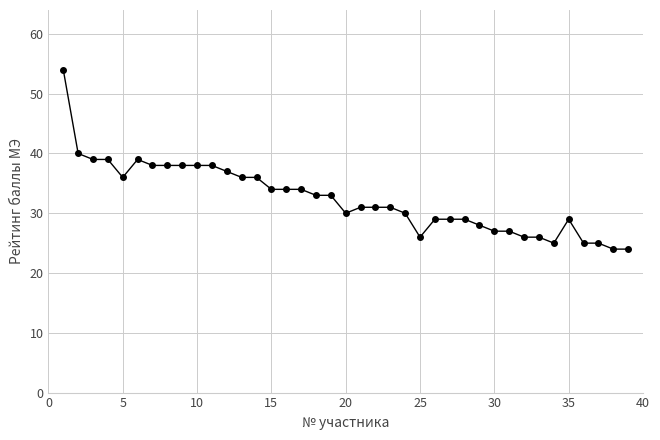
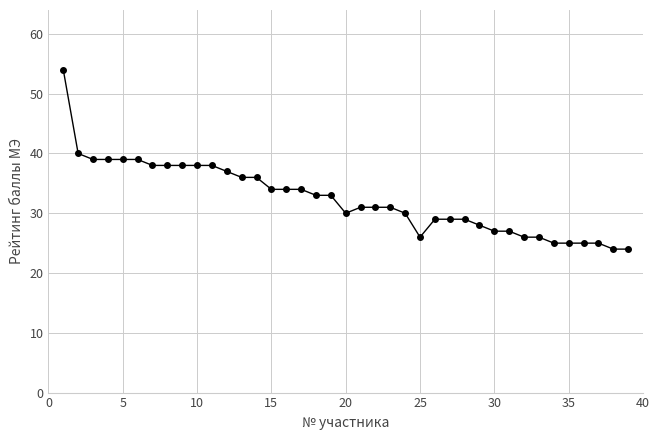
  {
-   "5": 36,
+   "5": 39,
    "10": 38,
    "15": 34,
    "20": 30,
    "25": 26,
    "30": 27,
-   "35": 29
+   "35": 25
  }
